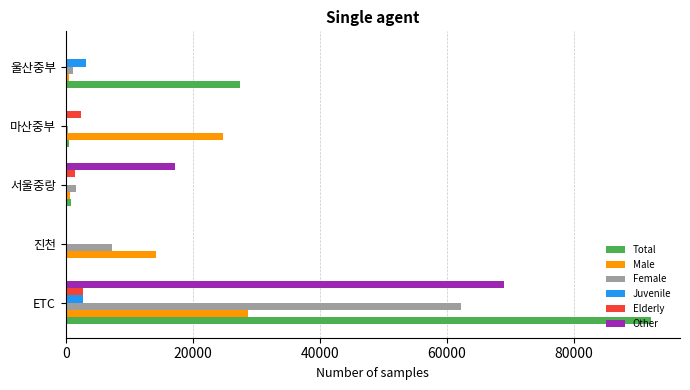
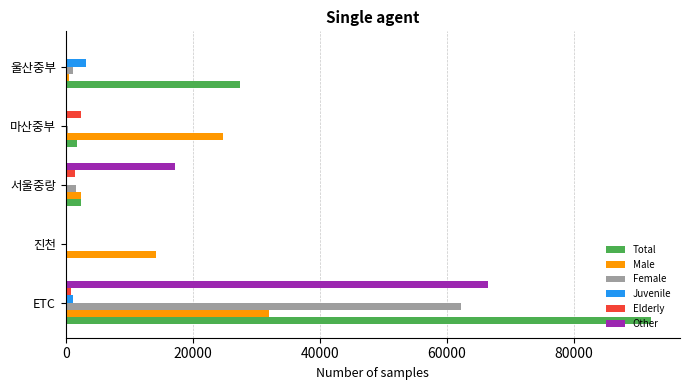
  {
    "Total": {
      "울산중부": 27000,
-     "마산중부": 1000,
-     "서울중랑": 1000,
+     "마산중부": 2000,
+     "서울중랑": 2000,
      "ETC": 92000
    },
    "Male": {
      "울산중부": 1000,
      "마산중부": 25000,
-     "서울중랑": 1000,
+     "서울중랑": 2000,
      "진천": 14000,
-     "ETC": 29000
+     "ETC": 32000
    },
    "Female": {
      "울산중부": 1000,
      "서울중랑": 2000,
-     "진천": 7000,
+     "진천": 0,
      "ETC": 62000
    },
    "Juvenile": {
      "울산중부": 3000,
-     "ETC": 3000
+     "ETC": 1000
    },
    "Elderly": {
      "마산중부": 2000,
      "서울중랑": 1000,
-     "ETC": 3000
+     "ETC": 1000
    },
    "Other": {
      "서울중랑": 17000,
      "진천": 0,
-     "ETC": 69000
+     "ETC": 66000
    }
  }
